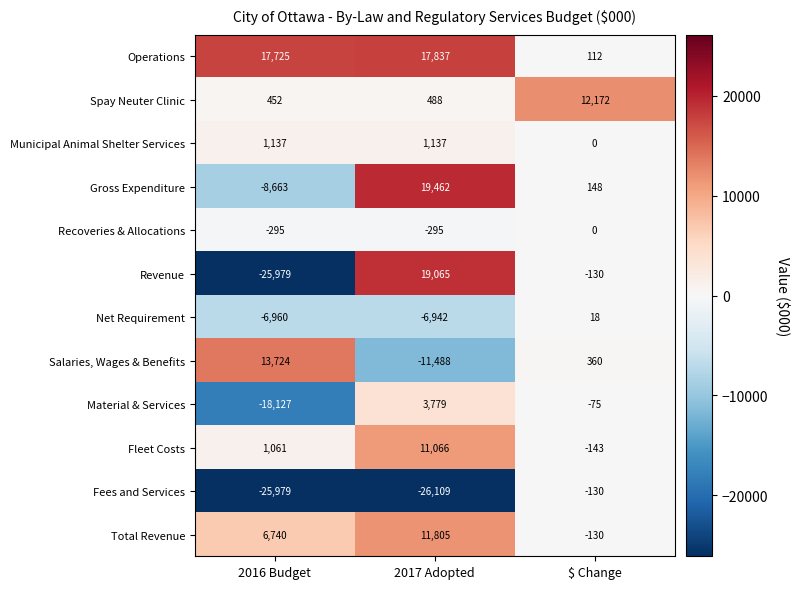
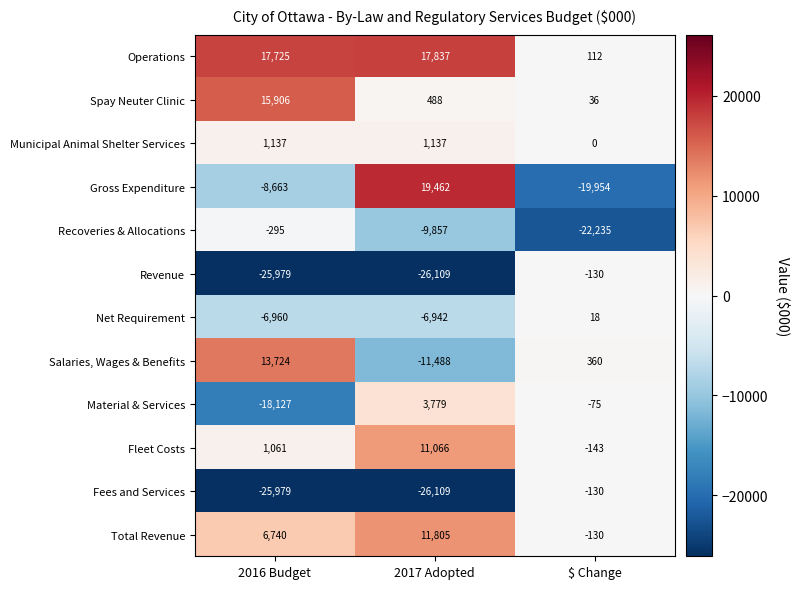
  {
    "Operations": {
      "2016 Budget": "17,725",
      "2017 Adopted": "17,837",
      "$ Change": "112"
    },
    "Spay Neuter Clinic": {
-     "2016 Budget": "452",
+     "2016 Budget": "15,906",
      "2017 Adopted": "488",
-     "$ Change": "12,172"
+     "$ Change": "36"
    },
    "Municipal Animal Shelter Services": {
      "2016 Budget": "1,137",
      "2017 Adopted": "1,137",
      "$ Change": "0"
    },
    "Gross Expenditure": {
      "2016 Budget": "-8,663",
      "2017 Adopted": "19,462",
-     "$ Change": "148"
+     "$ Change": "-19,954"
    },
    "Recoveries & Allocations": {
      "2016 Budget": "-295",
-     "2017 Adopted": "-295",
-     "$ Change": "0"
+     "2017 Adopted": "-9,857",
+     "$ Change": "-22,235"
    },
    "Revenue": {
      "2016 Budget": "-25,979",
-     "2017 Adopted": "19,065",
+     "2017 Adopted": "-26,109",
      "$ Change": "-130"
    },
    "Net Requirement": {
      "2016 Budget": "-6,960",
      "2017 Adopted": "-6,942",
      "$ Change": "18"
    },
    "Salaries, Wages & Benefits": {
      "2016 Budget": "13,724",
      "2017 Adopted": "-11,488",
      "$ Change": "360"
    },
    "Material & Services": {
      "2016 Budget": "-18,127",
      "2017 Adopted": "3,779",
      "$ Change": "-75"
    },
    "Fleet Costs": {
      "2016 Budget": "1,061",
      "2017 Adopted": "11,066",
      "$ Change": "-143"
    },
    "Fees and Services": {
      "2016 Budget": "-25,979",
      "2017 Adopted": "-26,109",
      "$ Change": "-130"
    },
    "Total Revenue": {
      "2016 Budget": "6,740",
      "2017 Adopted": "11,805",
      "$ Change": "-130"
    }
  }
